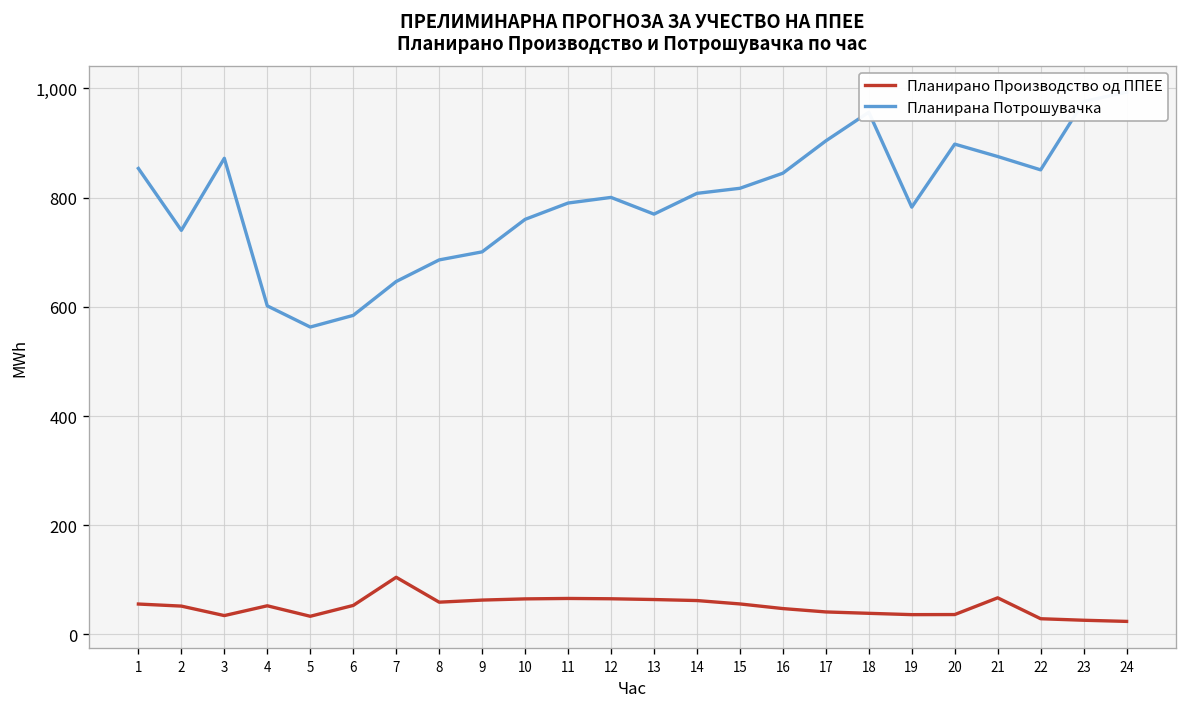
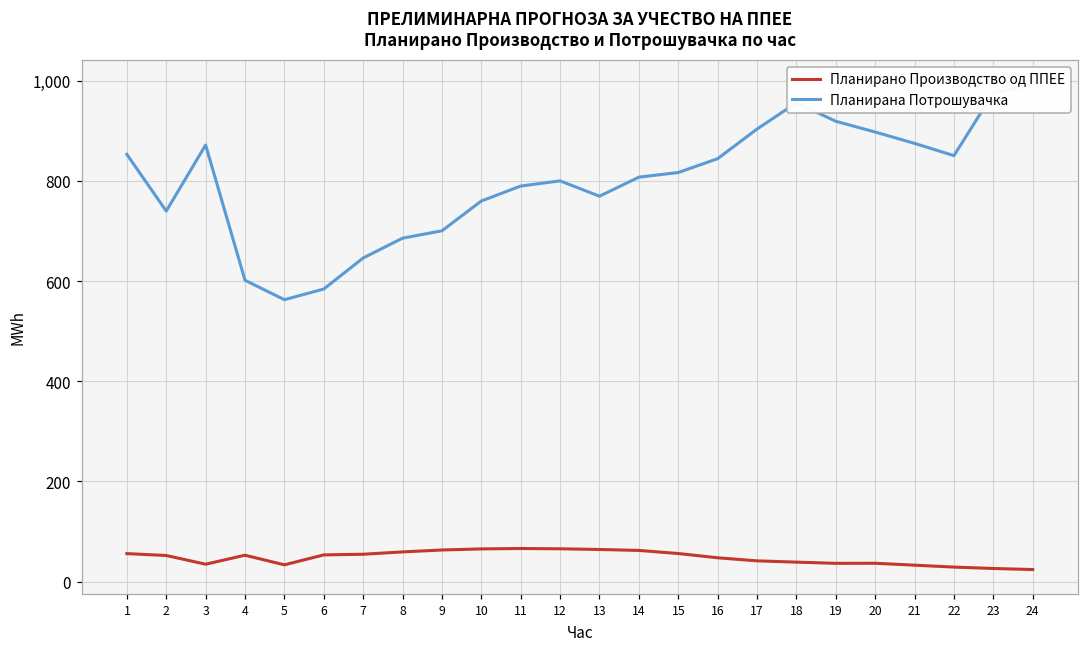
  {
    "Планирано Производство од ППЕЕ": {
      "1": 60,
      "2": 50,
      "3": 30,
      "4": 50,
      "5": 30,
      "6": 50,
-     "7": 100,
+     "7": 50,
      "8": 60,
      "9": 60,
      "10": 70,
      "11": 70,
      "12": 70,
      "13": 60,
      "14": 60,
      "15": 60,
      "16": 50,
      "17": 40,
      "18": 40,
      "19": 40,
      "20": 40,
-     "21": 70,
+     "21": 30,
      "22": 30,
      "23": 30,
      "24": 20
    },
    "Планирана Потрошувачка": {
      "1": 850,
      "2": 740,
      "3": 870,
      "4": 600,
      "5": 560,
      "6": 580,
      "7": 650,
      "8": 690,
      "9": 700,
      "10": 760,
      "11": 790,
      "12": 800,
      "13": 770,
      "14": 810,
      "15": 820,
      "16": 840,
      "17": 900,
-     "19": 780,
+     "19": 920,
      "20": 900,
      "21": 880,
      "22": 850
    }
  }
